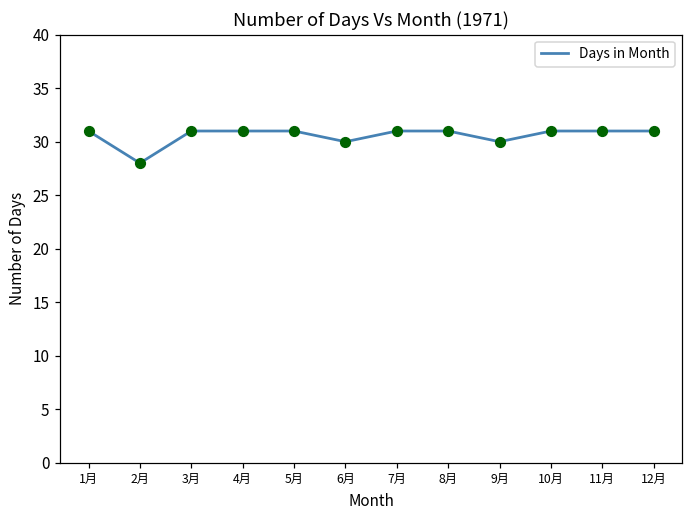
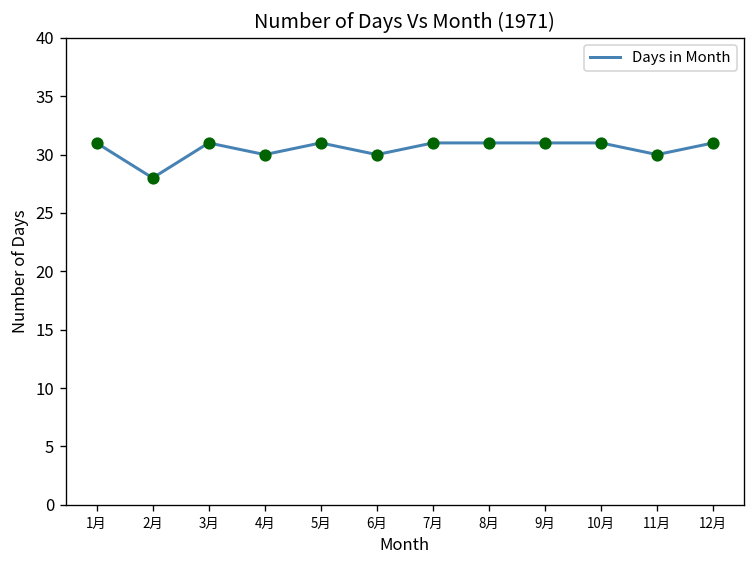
  {
    "1月": 31,
    "2月": 28,
    "3月": 31,
-   "4月": 31,
+   "4月": 30,
    "5月": 31,
    "6月": 30,
    "7月": 31,
    "8月": 31,
-   "9月": 30,
+   "9月": 31,
    "10月": 31,
-   "11月": 31,
+   "11月": 30,
    "12月": 31
  }
